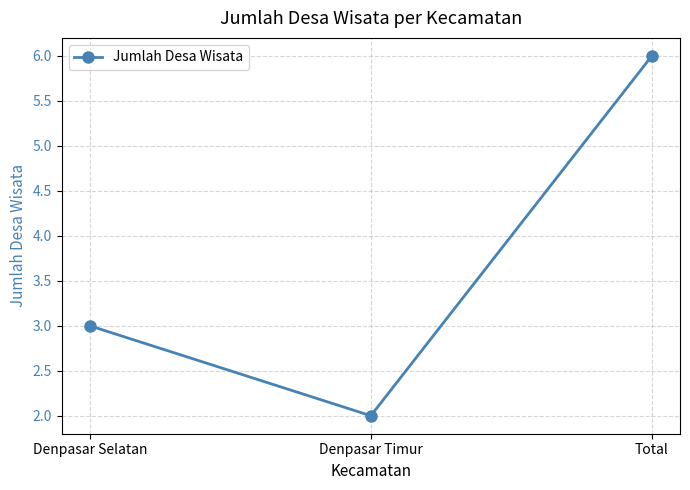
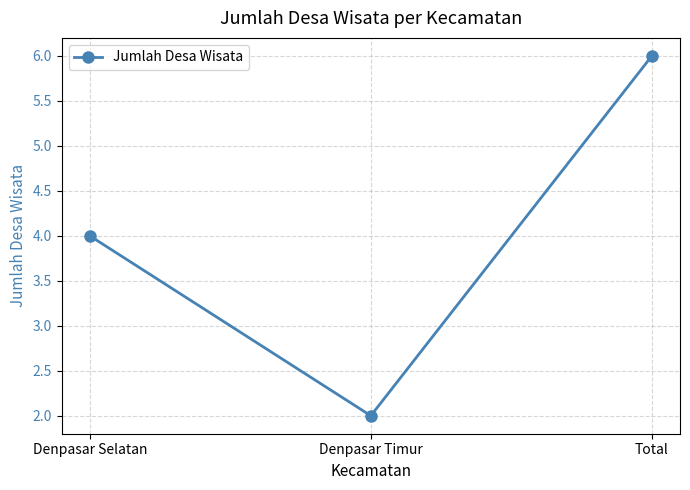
  {
-   "Denpasar Selatan": 3,
+   "Denpasar Selatan": 4,
    "Denpasar Timur": 2,
    "Total": 6
  }
